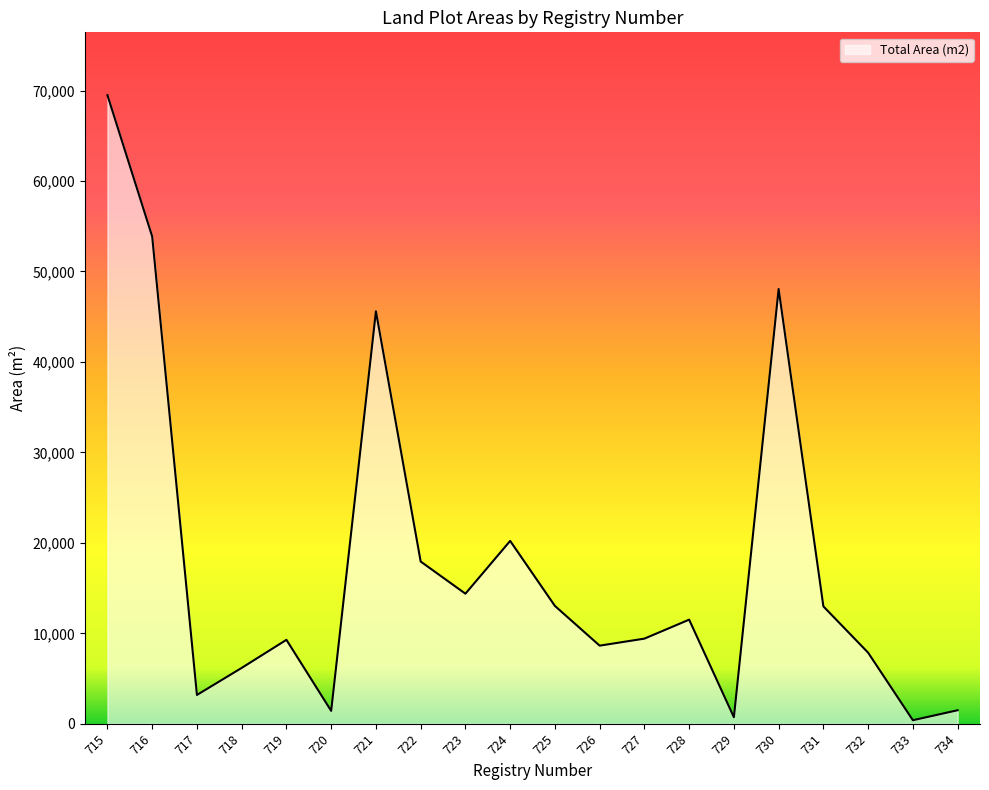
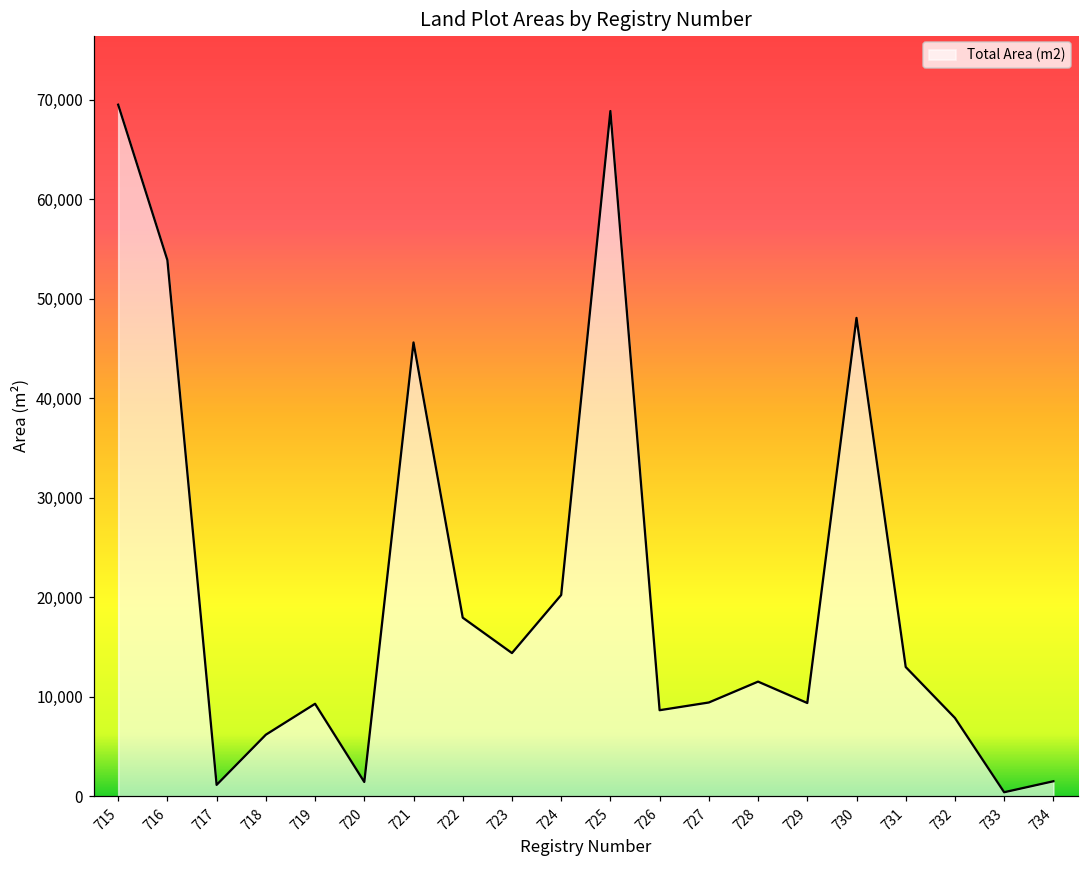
  {
    "715": "69,000",
    "716": "54,000",
-   "717": "3,000",
+   "717": "1,000",
    "718": "6,000",
    "719": "9,000",
    "720": "1,000",
    "721": "46,000",
    "722": "18,000",
    "723": "14,000",
    "724": "20,000",
-   "725": "13,000",
+   "725": "69,000",
    "726": "9,000",
    "727": "9,000",
    "728": "12,000",
-   "729": "1,000",
+   "729": "9,000",
    "730": "48,000",
    "731": "13,000",
    "732": "8,000",
    "733": "0",
    "734": "1,000"
  }
